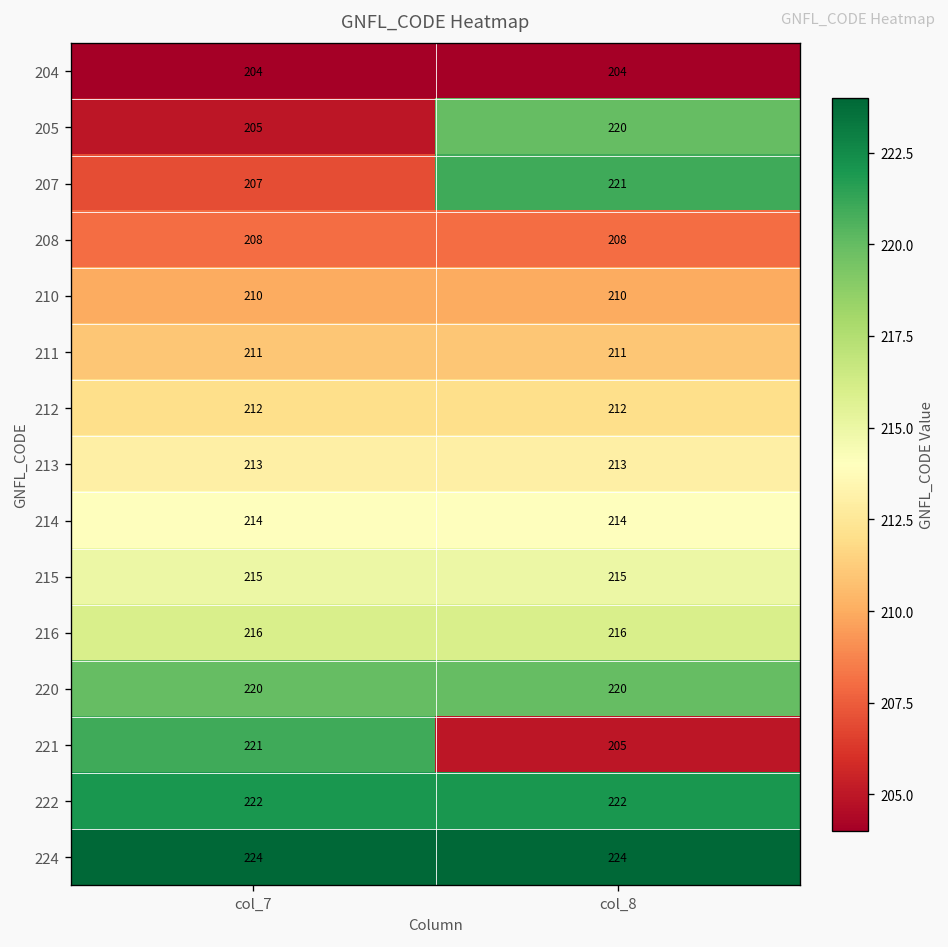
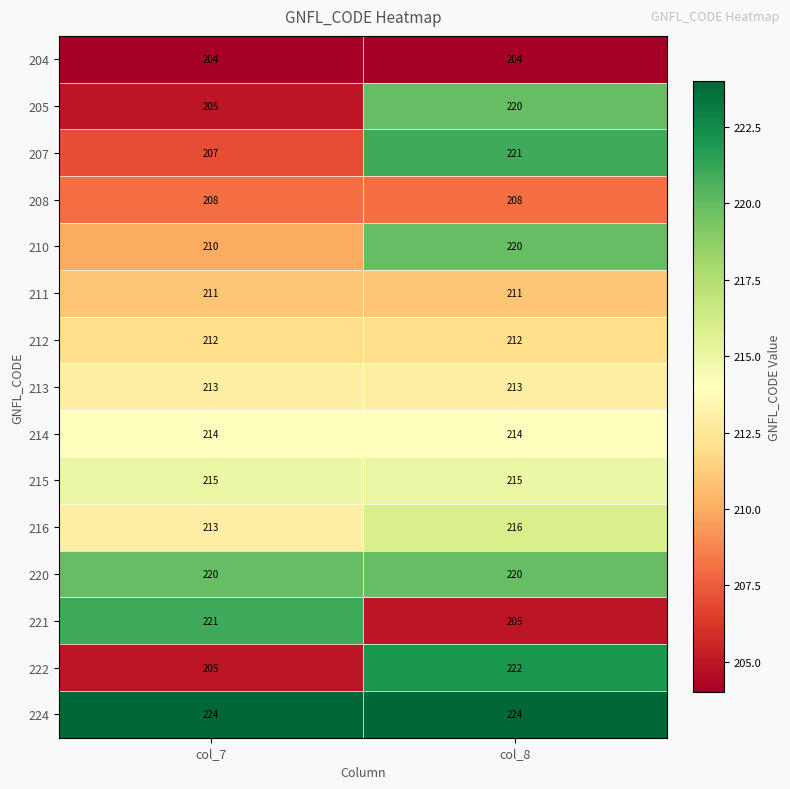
  {
    "204": {
      "col_7": 204,
      "col_8": 204
    },
    "205": {
      "col_7": 205,
      "col_8": 220
    },
    "207": {
      "col_7": 207,
      "col_8": 221
    },
    "208": {
      "col_7": 208,
      "col_8": 208
    },
    "210": {
      "col_7": 210,
-     "col_8": 210
+     "col_8": 220
    },
    "211": {
      "col_7": 211,
      "col_8": 211
    },
    "212": {
      "col_7": 212,
      "col_8": 212
    },
    "213": {
      "col_7": 213,
      "col_8": 213
    },
    "214": {
      "col_7": 214,
      "col_8": 214
    },
    "215": {
      "col_7": 215,
      "col_8": 215
    },
    "216": {
-     "col_7": 216,
+     "col_7": 213,
      "col_8": 216
    },
    "220": {
      "col_7": 220,
      "col_8": 220
    },
    "221": {
      "col_7": 221,
      "col_8": 205
    },
    "222": {
-     "col_7": 222,
+     "col_7": 205,
      "col_8": 222
    },
    "224": {
      "col_7": 224,
      "col_8": 224
    }
  }
